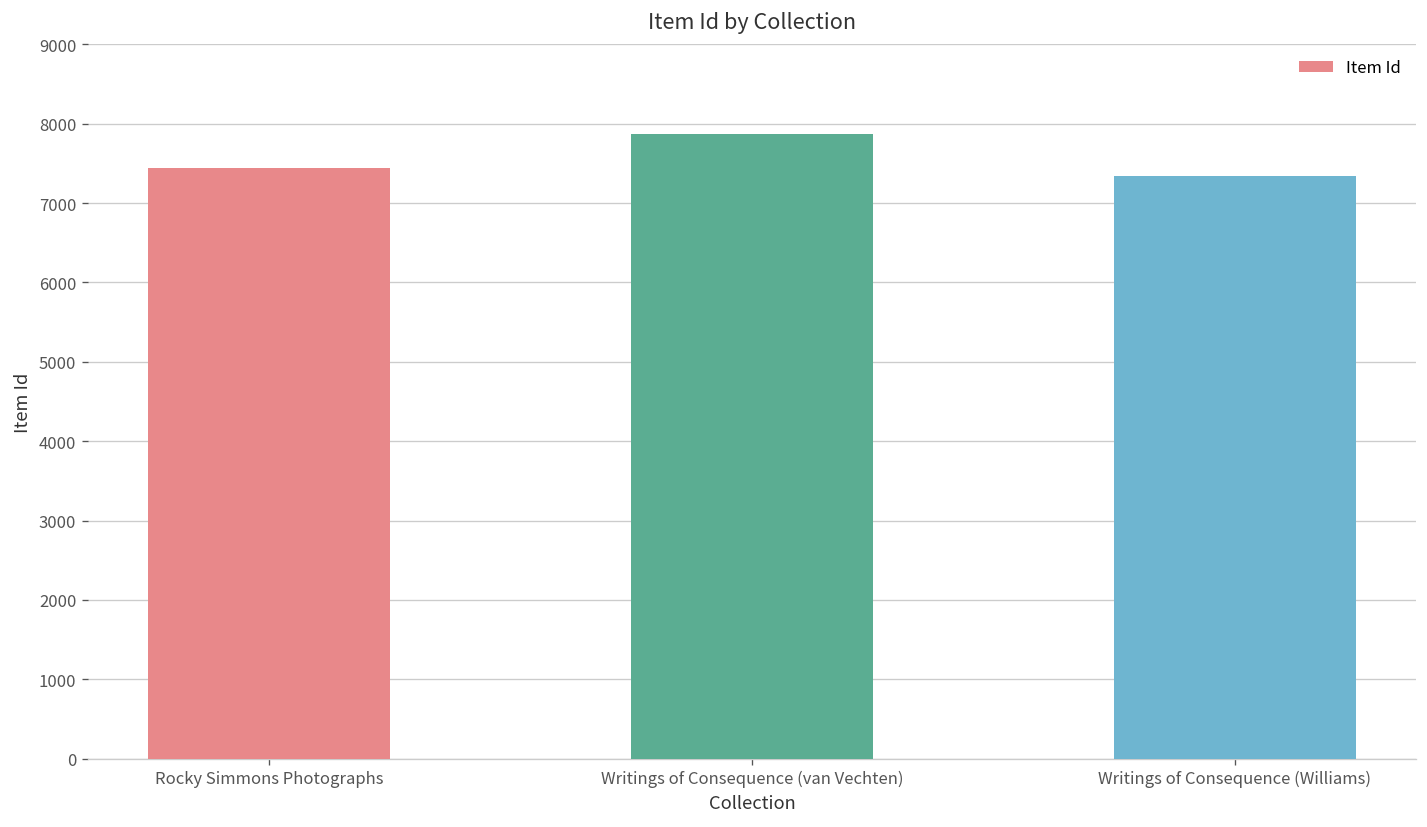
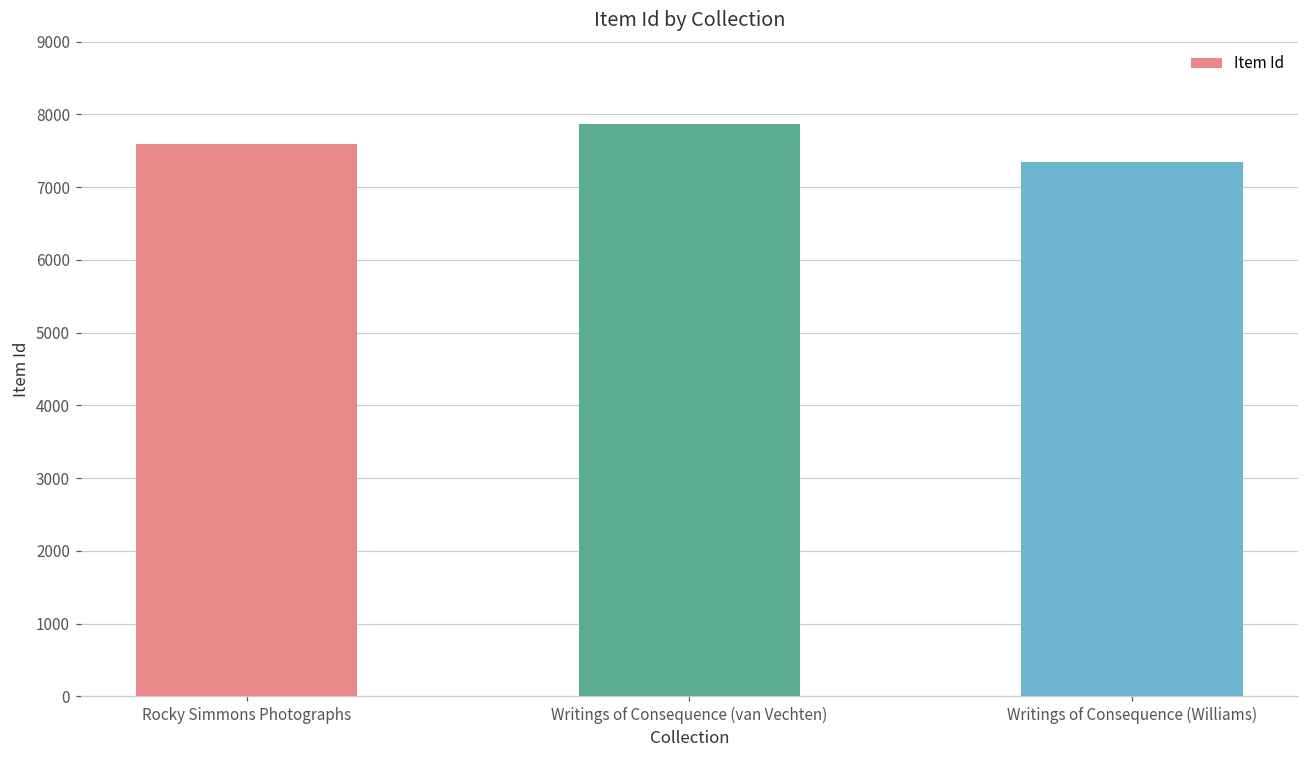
  {
-   "Rocky Simmons Photographs": 7400,
+   "Rocky Simmons Photographs": 7600,
    "Writings of Consequence (van Vechten)": 7900,
    "Writings of Consequence (Williams)": 7300
  }
